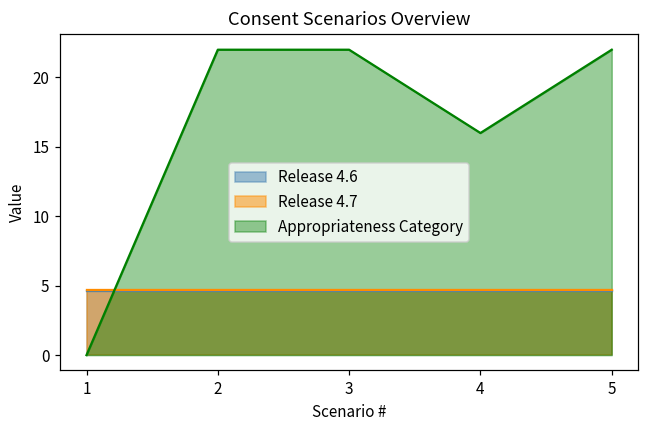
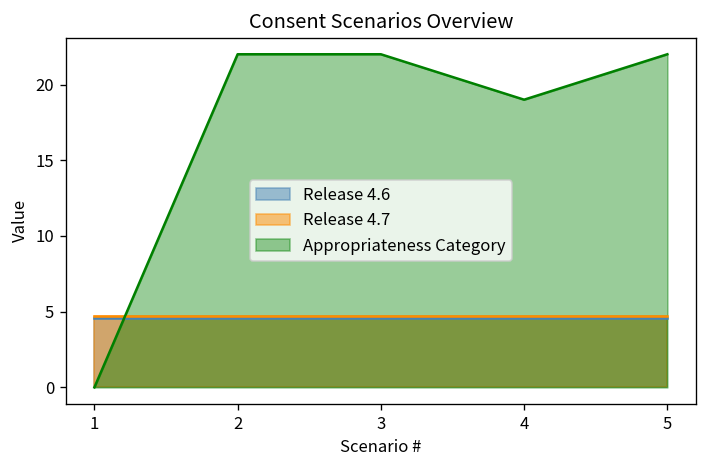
  {
    "Appropriateness Category": {
      "1": 0,
      "2": 22,
      "3": 22,
-     "4": 16,
+     "4": 19,
      "5": 22
    }
  }
